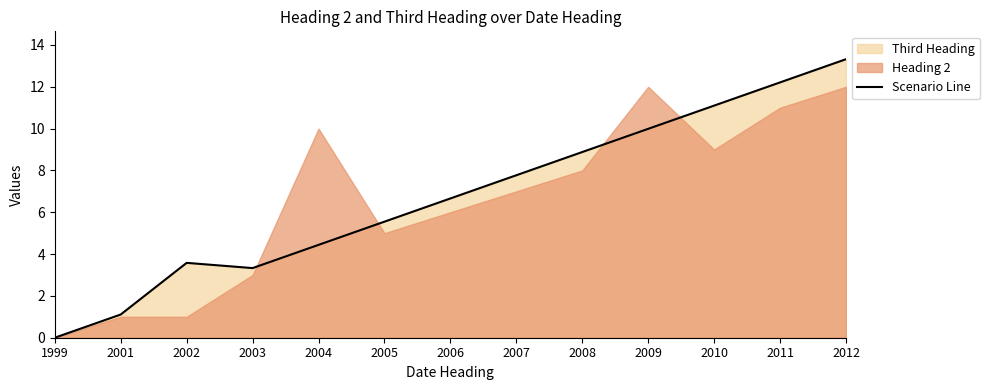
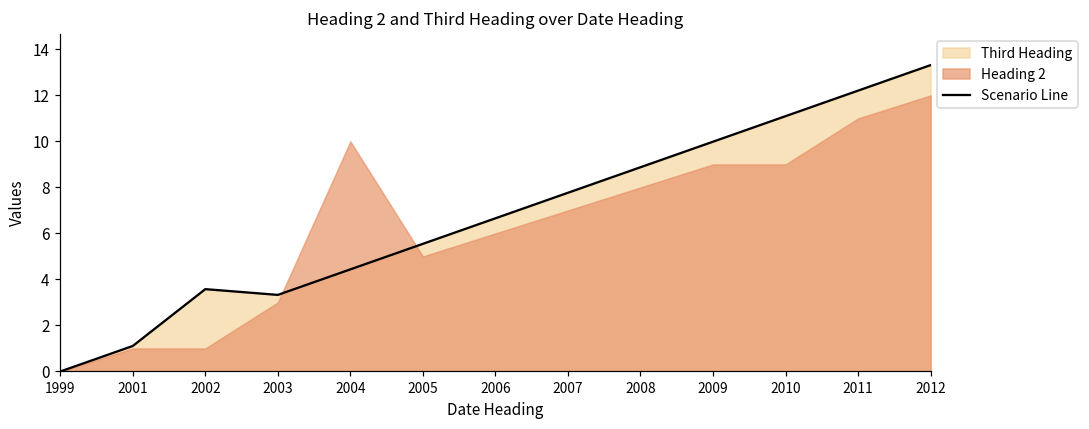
  {
    "Third Heading": {
      "2002": 3.6,
      "2003": 3.3,
      "2004": 4.4,
      "2005": 5.6,
      "2006": 6.7,
      "2007": 7.8,
      "2008": 8.9,
      "2009": 10,
      "2010": 11,
      "2011": 12.2,
      "2012": 13.3
    },
    "Heading 2": {
      "2002": 1,
      "2003": 3,
      "2004": 10,
      "2005": 5,
      "2006": 6,
      "2007": 7,
      "2008": 8,
-     "2009": 12,
+     "2009": 9,
      "2010": 9,
      "2011": 11,
      "2012": 12
    }
  }
